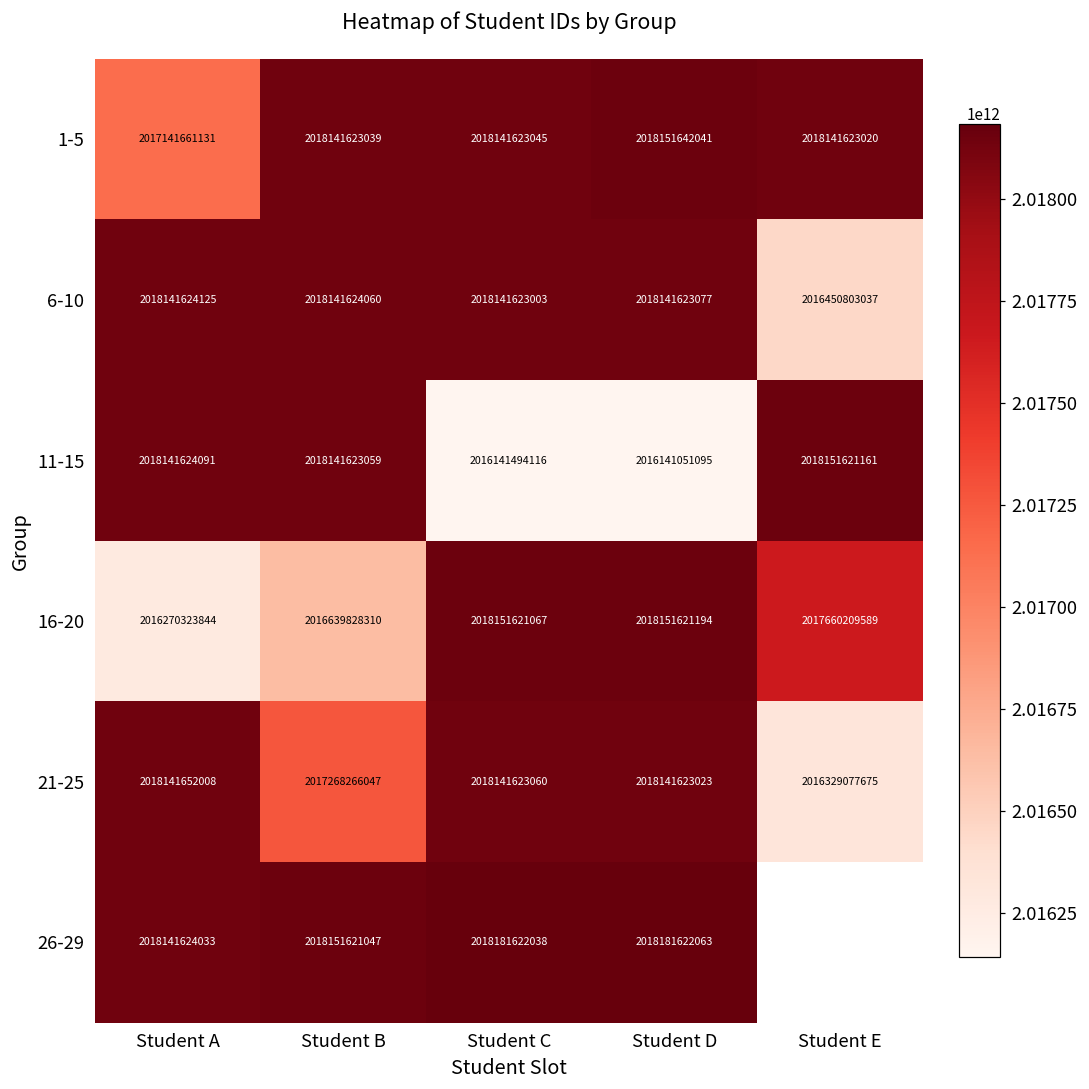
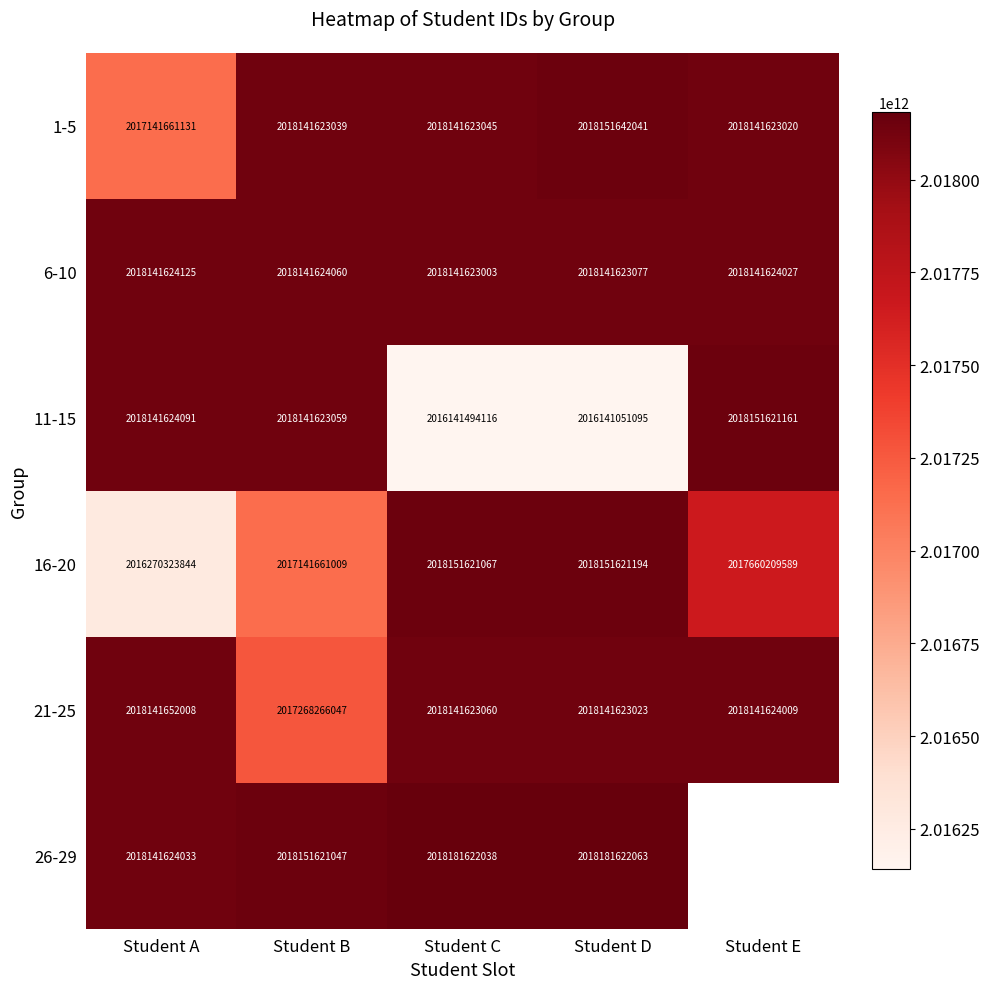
  {
    "1-5": {
      "Student A": 2017141661131,
      "Student B": 2018141623039,
      "Student C": 2018141623045,
      "Student D": 2018151642041,
      "Student E": 2018141623020
    },
    "6-10": {
      "Student A": 2018141624125,
      "Student B": 2018141624060,
      "Student C": 2018141623003,
      "Student D": 2018141623077,
-     "Student E": 2016450803037
+     "Student E": 2018141624027
    },
    "11-15": {
      "Student A": 2018141624091,
      "Student B": 2018141623059,
      "Student C": 2016141494116,
      "Student D": 2016141051095,
      "Student E": 2018151621161
    },
    "16-20": {
      "Student A": 2016270323844,
-     "Student B": 2016639828310,
+     "Student B": 2017141661009,
      "Student C": 2018151621067,
      "Student D": 2018151621194,
      "Student E": 2017660209589
    },
    "21-25": {
      "Student A": 2018141652008,
      "Student B": 2017268266047,
      "Student C": 2018141623060,
      "Student D": 2018141623023,
-     "Student E": 2016329077675
+     "Student E": 2018141624009
    },
    "26-29": {
      "Student A": 2018141624033,
      "Student B": 2018151621047,
      "Student C": 2018181622038,
      "Student D": 2018181622063
    }
  }
